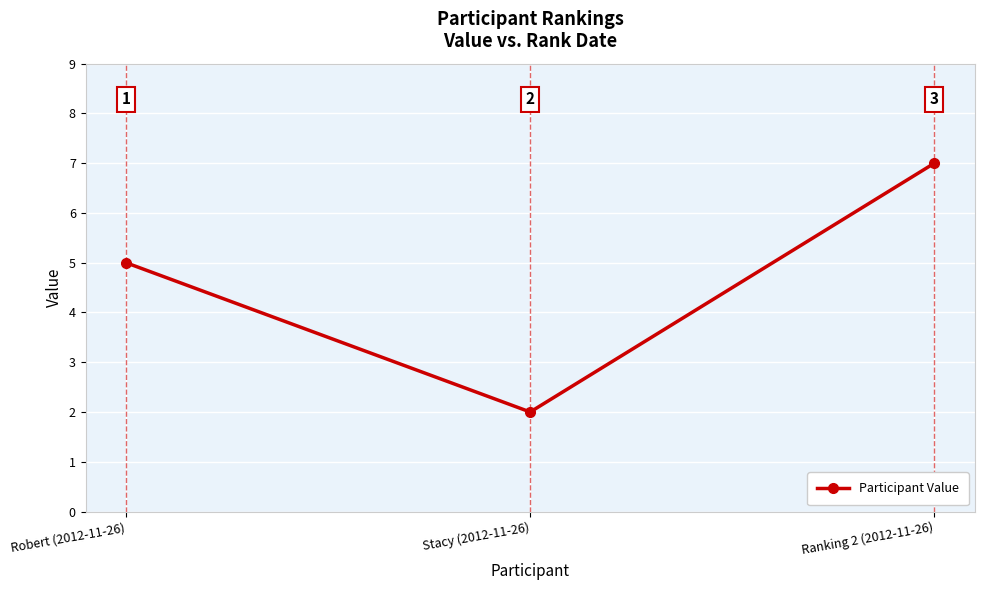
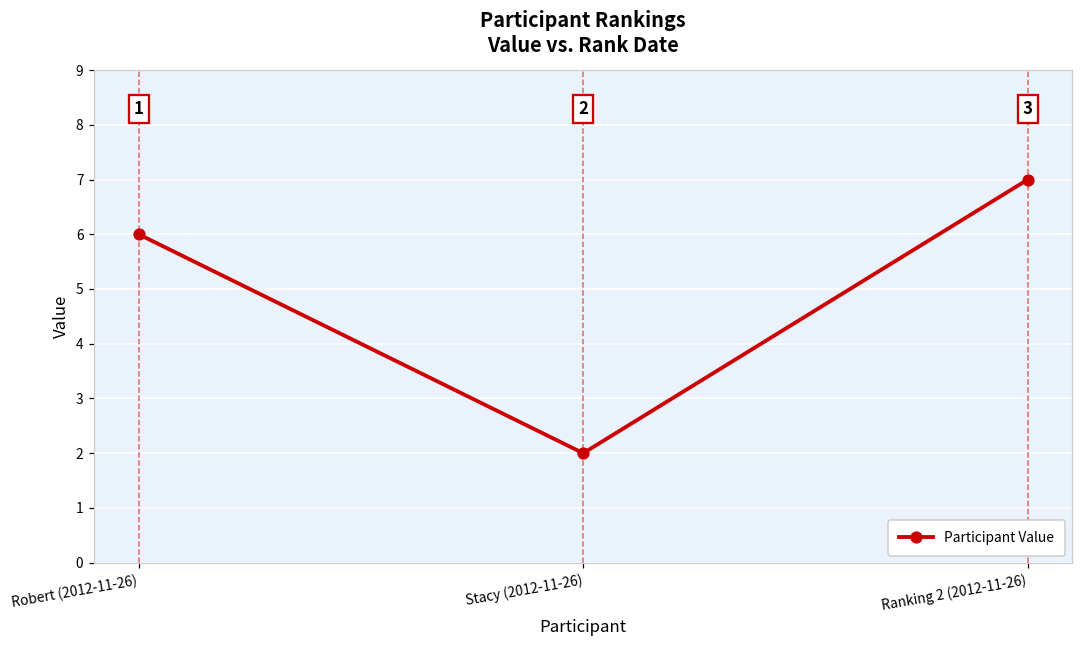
  {
-   "Robert (2012-11-26)": 5,
+   "Robert (2012-11-26)": 6,
    "Stacy (2012-11-26)": 2,
    "Ranking 2 (2012-11-26)": 7
  }
